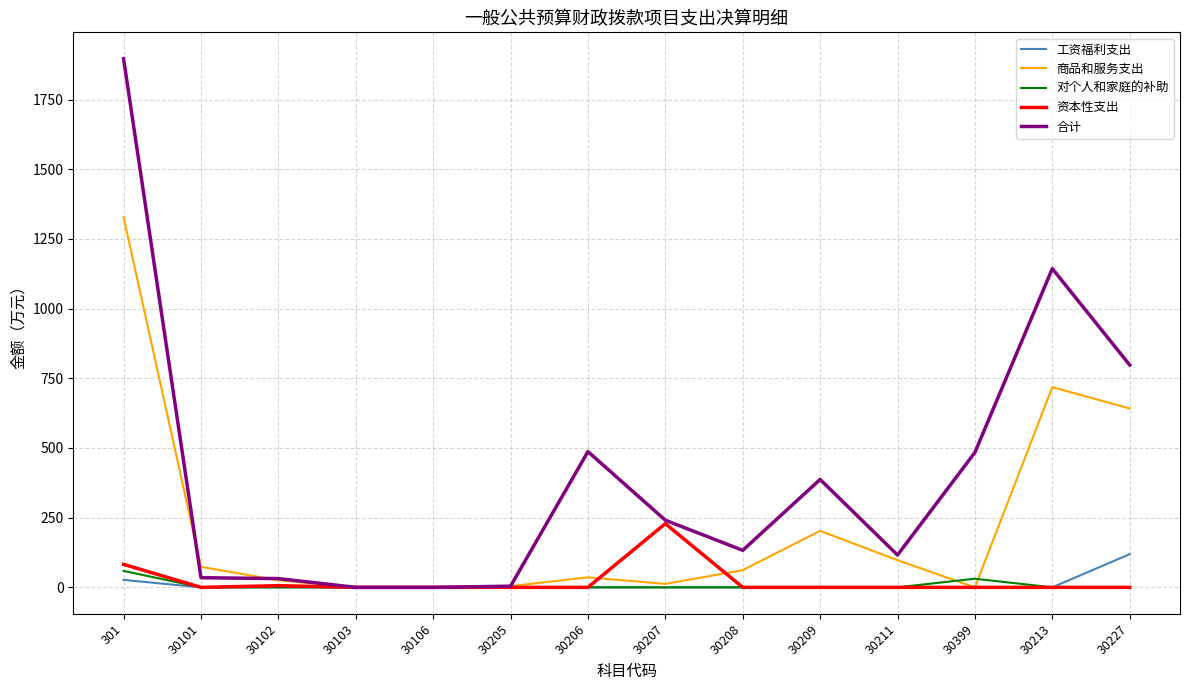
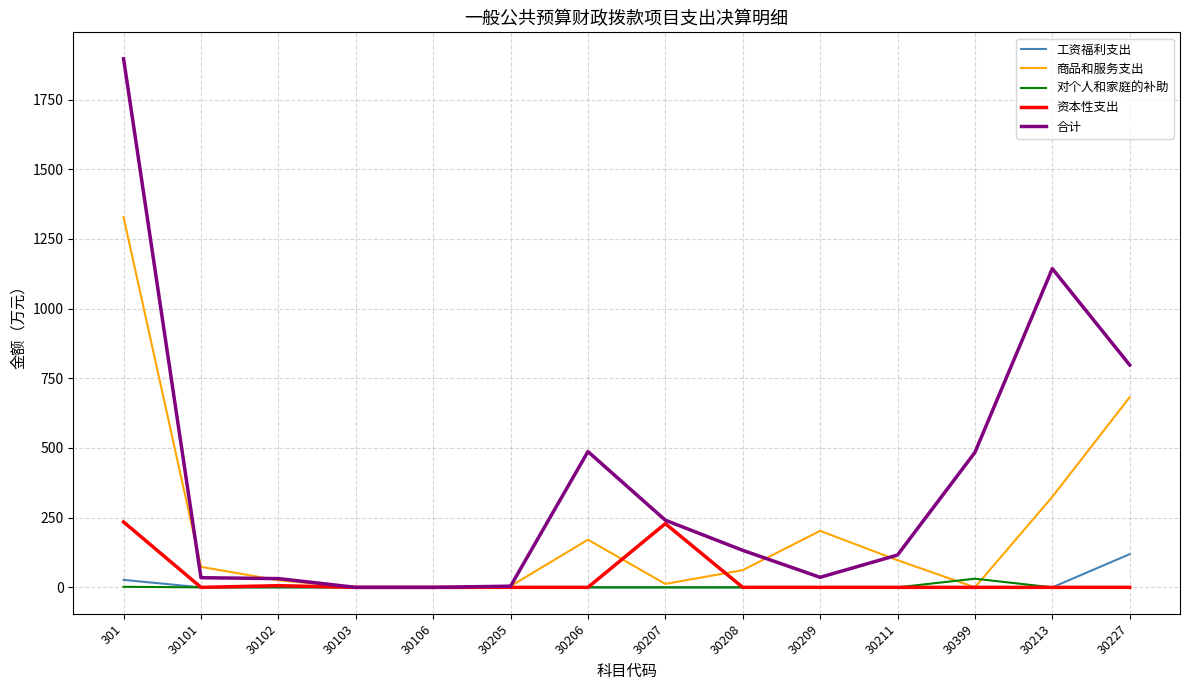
  {
    "工资福利支出": {
      "301": 30,
      "30227": 120
    },
    "商品和服务支出": {
      "301": 1330,
      "30101": 70,
-     "30206": 40,
+     "30206": 170,
      "30207": 10,
      "30208": 60,
      "30209": 200,
      "30211": 100,
-     "30213": 720,
-     "30227": 640
+     "30213": 320,
+     "30227": 680
    },
    "对个人和家庭的补助": {
-     "301": 60,
+     "301": 0,
      "30399": 30
    },
    "资本性支出": {
-     "301": 80,
+     "301": 230,
      "30207": 230
    },
    "合计": {
      "301": 1900,
      "30101": 30,
      "30206": 490,
      "30207": 240,
      "30208": 130,
-     "30209": 390,
+     "30209": 40,
      "30211": 120,
      "30399": 480,
      "30213": 1140,
      "30227": 800
    }
  }
